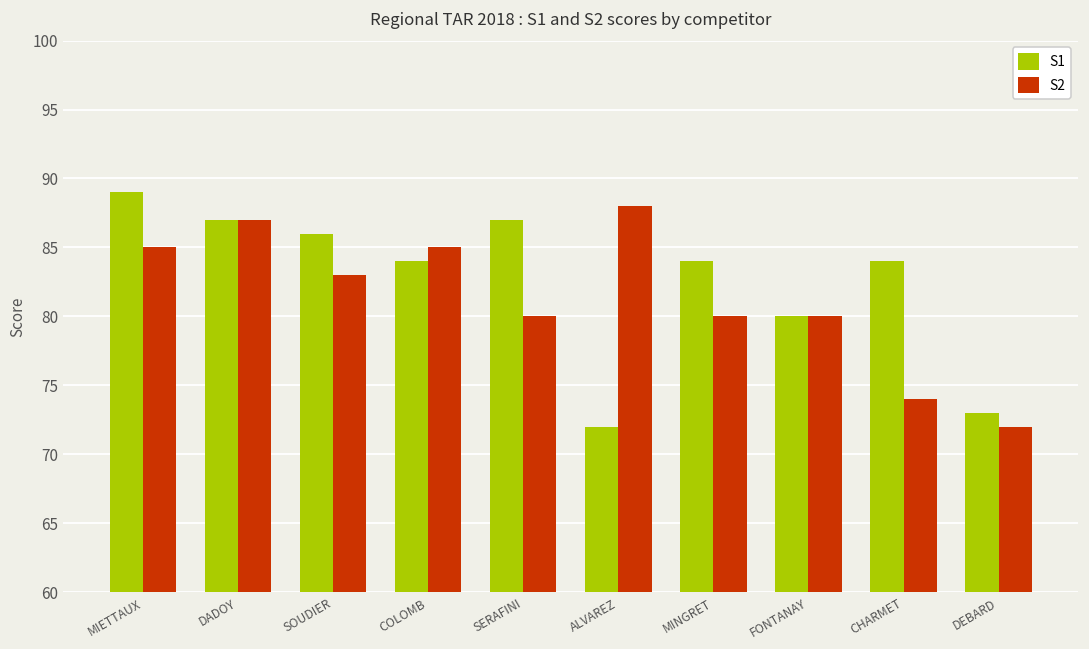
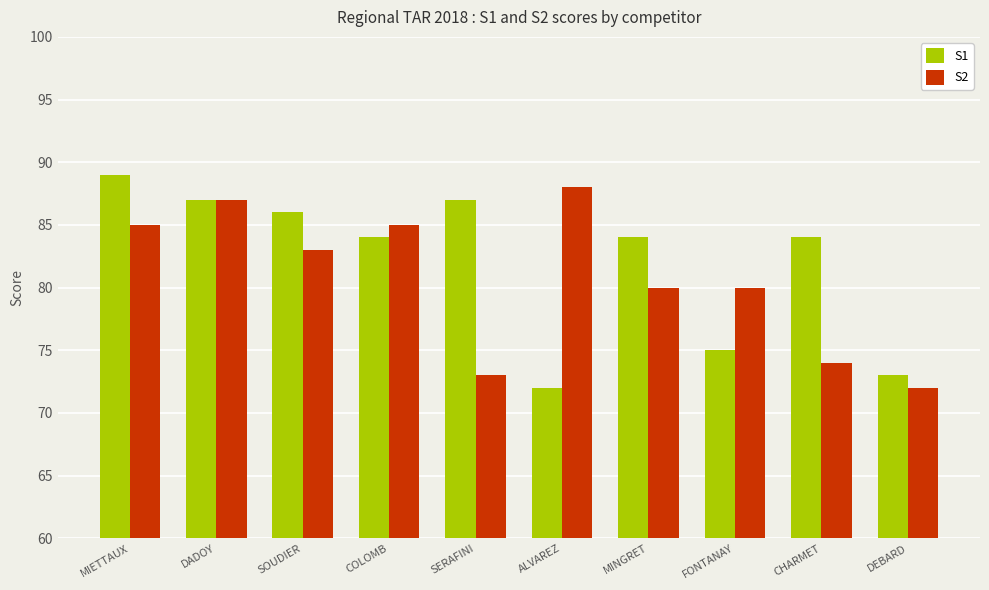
  {
    "S1": {
      "MIETTAUX": 89,
      "DADOY": 87,
      "SOUDIER": 86,
      "COLOMB": 84,
      "SERAFINI": 87,
      "ALVAREZ": 72,
      "MINGRET": 84,
-     "FONTANAY": 80,
+     "FONTANAY": 75,
      "CHARMET": 84,
      "DEBARD": 73
    },
    "S2": {
      "MIETTAUX": 85,
      "DADOY": 87,
      "SOUDIER": 83,
      "COLOMB": 85,
-     "SERAFINI": 80,
+     "SERAFINI": 73,
      "ALVAREZ": 88,
      "MINGRET": 80,
      "FONTANAY": 80,
      "CHARMET": 74,
      "DEBARD": 72
    }
  }
